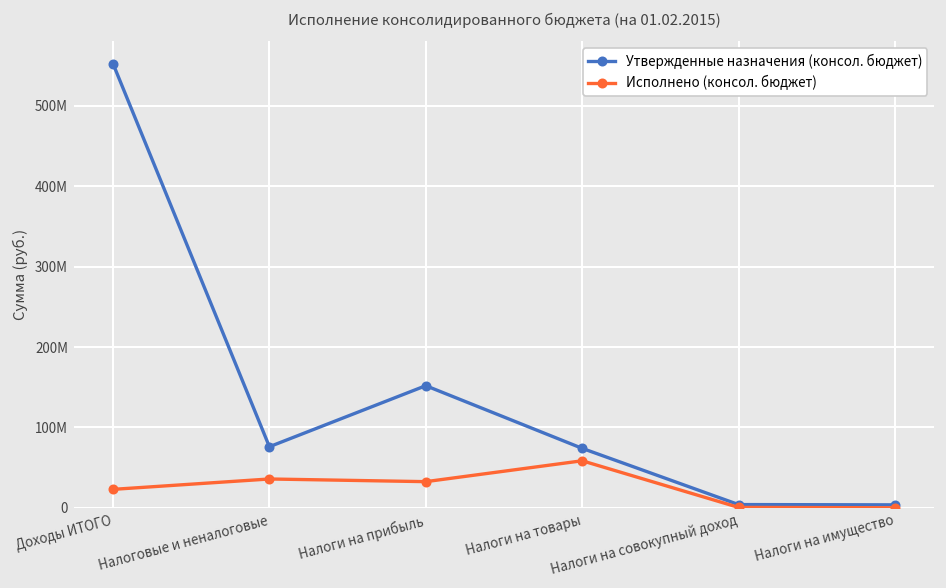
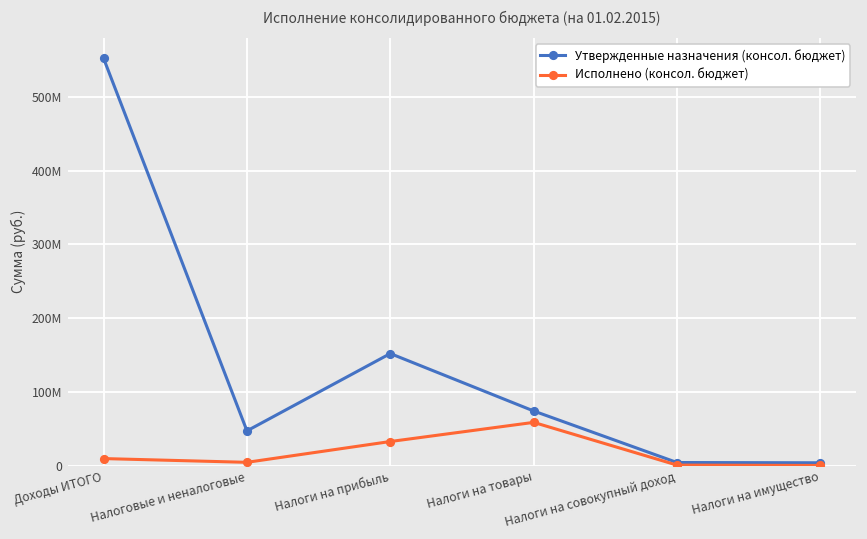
  {
    "Утвержденные назначения (консол. бюджет)": {
      "Доходы ИТОГО": 550000000,
-     "Налоговые и неналоговые": 80000000,
+     "Налоговые и неналоговые": 50000000,
      "Налоги на прибыль": 150000000,
      "Налоги на товары": 70000000
    },
    "Исполнено (консол. бюджет)": {
-     "Доходы ИТОГО": 20000000,
-     "Налоговые и неналоговые": 40000000,
+     "Доходы ИТОГО": 10000000,
+     "Налоговые и неналоговые": 0,
      "Налоги на прибыль": 30000000,
      "Налоги на товары": 60000000
    }
  }
